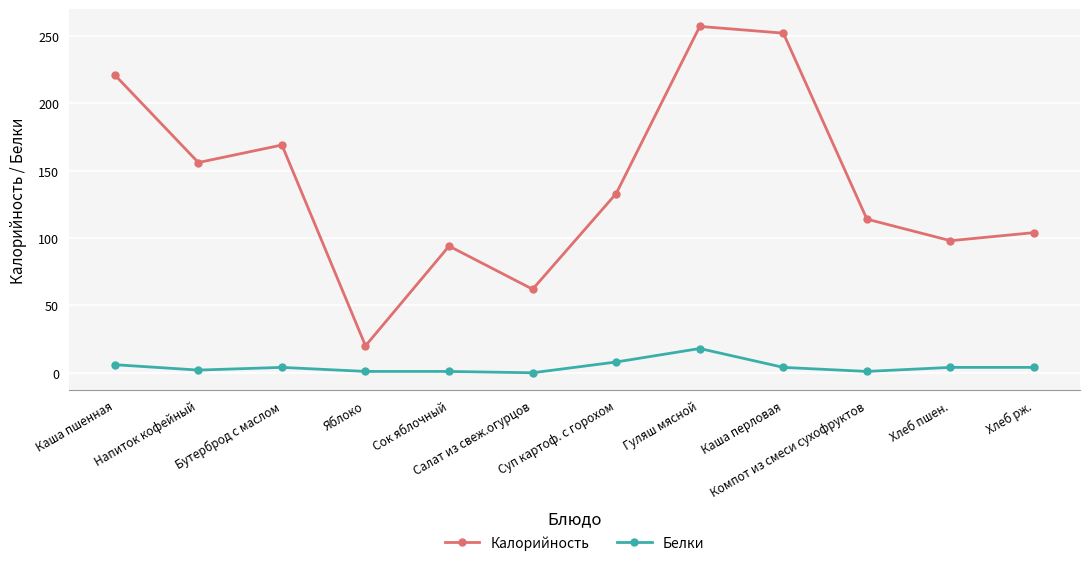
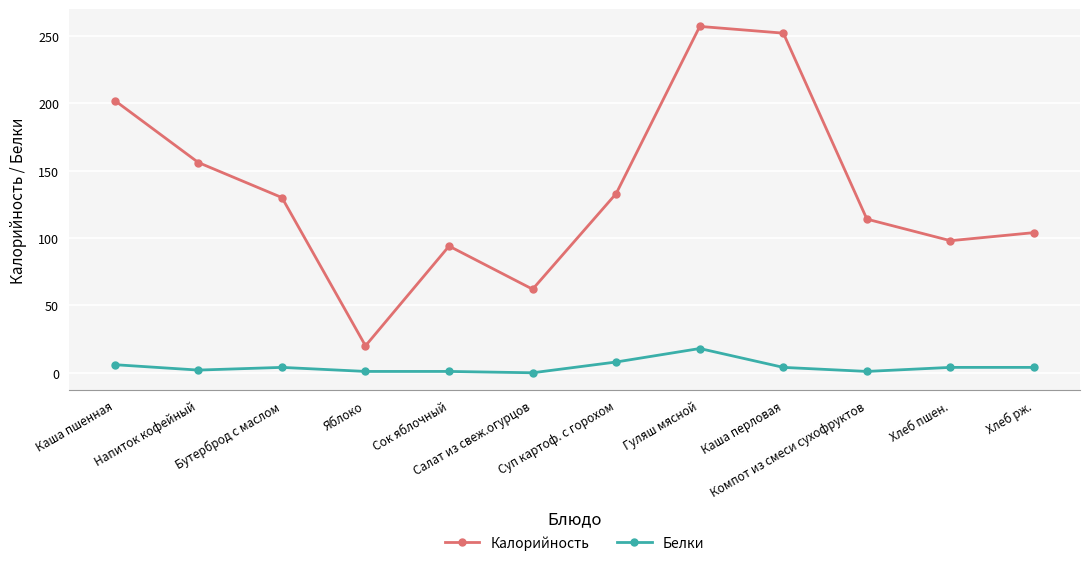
  {
    "Калорийность": {
-     "Каша пшенная": 221,
+     "Каша пшенная": 202,
      "Напиток кофейный": 156,
-     "Бутерброд с маслом": 169,
+     "Бутерброд с маслом": 130,
      "Яблоко": 20,
      "Сок яблочный": 94,
      "Салат из свеж.огурцов": 62,
      "Суп картоф. с горохом": 133,
      "Гуляш мясной": 257,
      "Каша перловая": 252,
      "Компот из смеси сухофруктов": 114,
      "Хлеб пшен.": 98,
      "Хлеб рж.": 104
    },
    "Белки": {
      "Каша пшенная": 6,
      "Напиток кофейный": 2,
      "Бутерброд с маслом": 4,
      "Яблоко": 1,
      "Сок яблочный": 1,
      "Салат из свеж.огурцов": 0,
      "Суп картоф. с горохом": 8,
      "Гуляш мясной": 18,
      "Каша перловая": 4,
      "Компот из смеси сухофруктов": 1,
      "Хлеб пшен.": 4,
      "Хлеб рж.": 4
    }
  }
